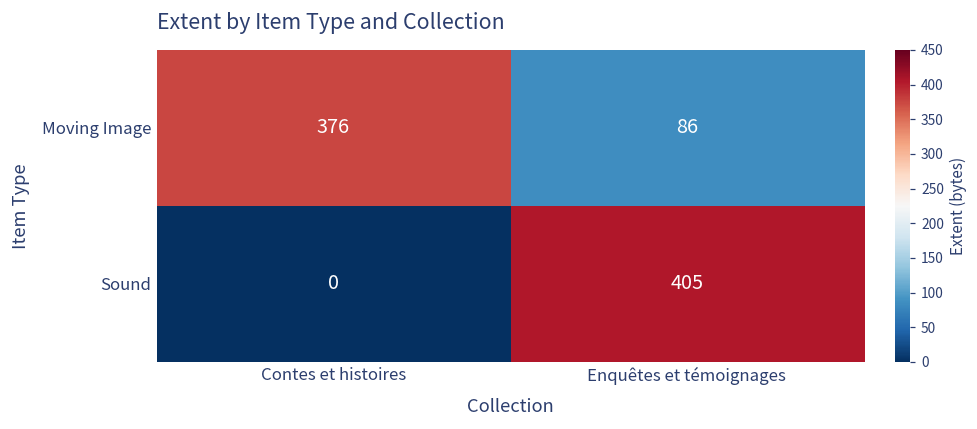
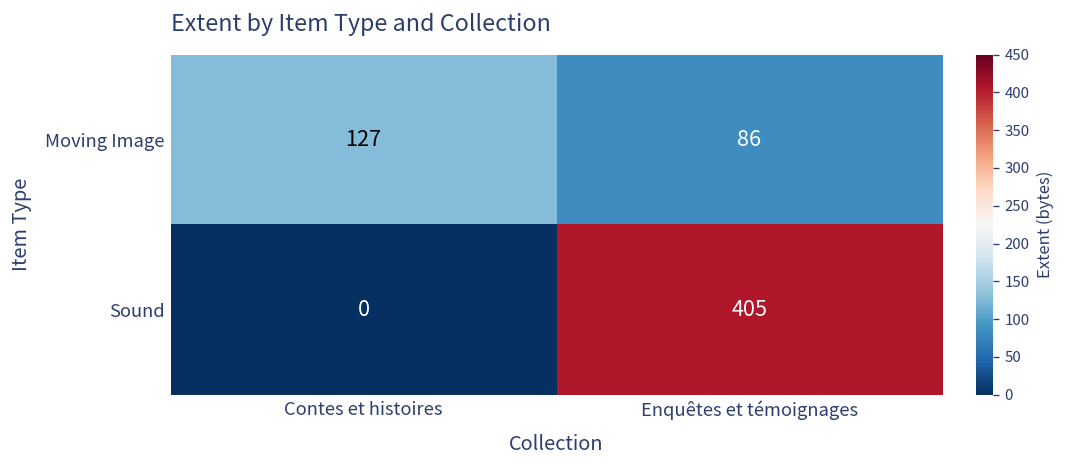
  {
    "Moving Image": {
-     "Contes et histoires": 376,
+     "Contes et histoires": 127,
      "Enquêtes et témoignages": 86
    },
    "Sound": {
      "Contes et histoires": 0,
      "Enquêtes et témoignages": 405
    }
  }
